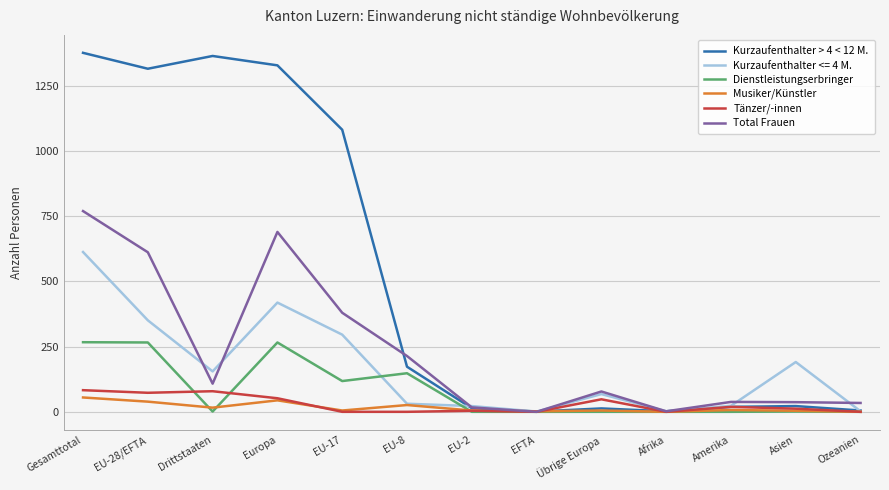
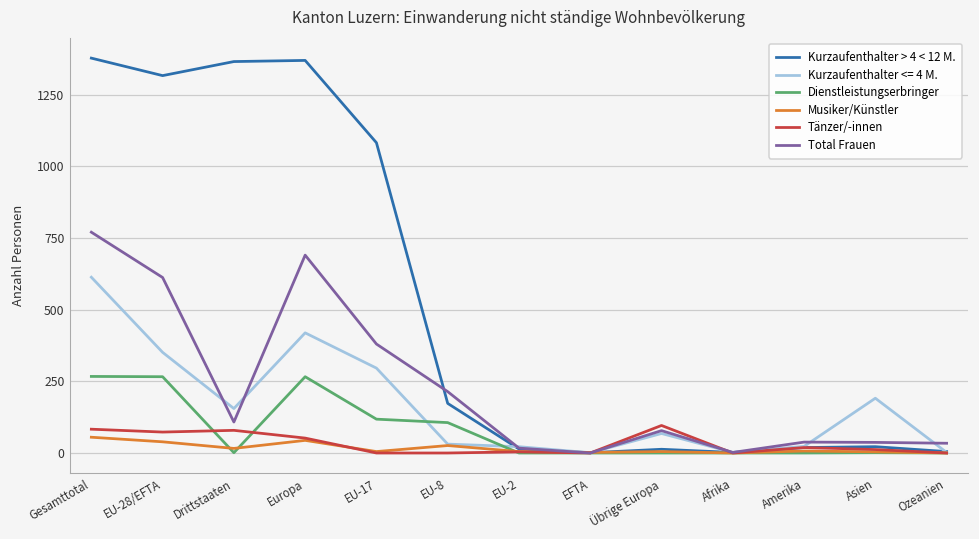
  {
    "Kurzaufenthalter > 4 < 12 M.": {
      "Gesamttotal": 1380,
      "EU-28/EFTA": 1320,
      "Drittstaaten": 1370,
-     "Europa": 1330,
+     "Europa": 1370,
      "EU-17": 1080,
      "EU-8": 170,
      "Asien": 20
    },
    "Kurzaufenthalter <= 4 M.": {
      "Gesamttotal": 610,
      "EU-28/EFTA": 350,
      "Drittstaaten": 160,
      "Europa": 420,
      "EU-17": 300,
      "Übrige Europa": 70,
      "Asien": 190
    },
    "Dienstleistungserbringer": {
      "Gesamttotal": 270,
      "EU-28/EFTA": 270,
      "Drittstaaten": 0,
      "Europa": 270,
      "EU-17": 120,
-     "EU-8": 150
+     "EU-8": 110
    },
    "Musiker/Künstler": {
      "Gesamttotal": 60,
      "EU-28/EFTA": 40,
      "Drittstaaten": 20
    },
    "Tänzer/-innen": {
      "Gesamttotal": 80,
      "EU-28/EFTA": 70,
      "Drittstaaten": 80,
      "EU-8": 0,
-     "Übrige Europa": 50
+     "Übrige Europa": 100
    },
    "Total Frauen": {
      "Gesamttotal": 770,
      "EU-28/EFTA": 610,
      "Drittstaaten": 110,
      "Europa": 690,
      "EU-17": 380,
      "EU-8": 210,
      "Übrige Europa": 80,
      "Amerika": 40,
      "Asien": 40,
      "Ozeanien": 30
    }
  }
